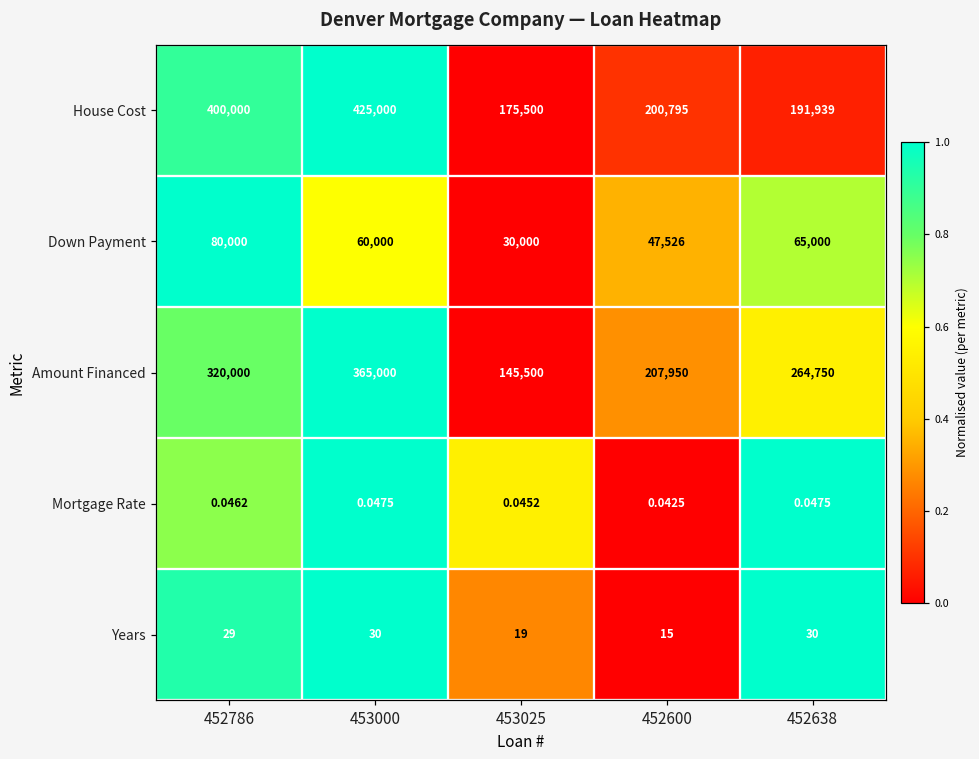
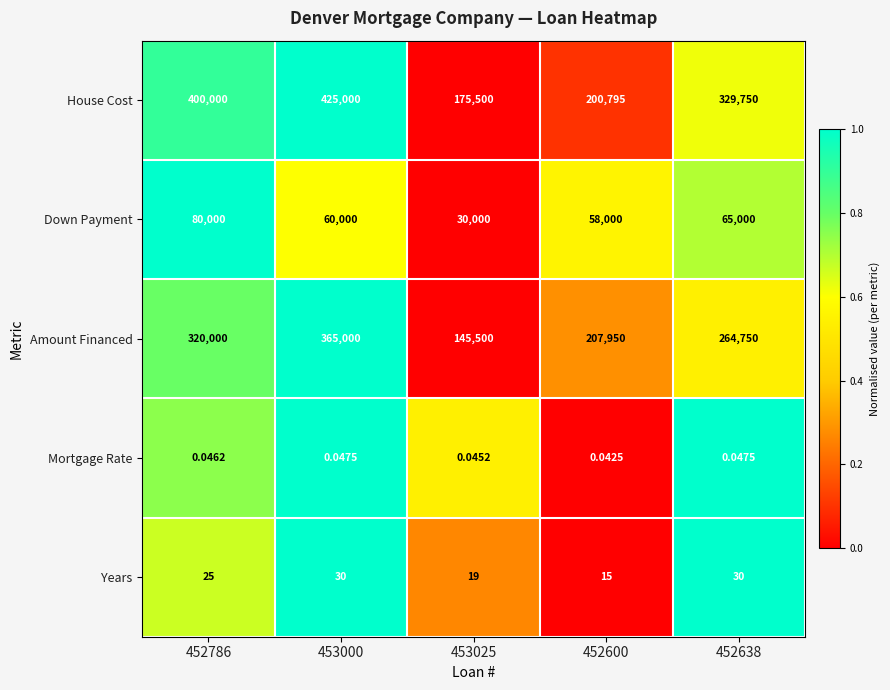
  {
    "House Cost": {
      "452786": "400,000",
      "453000": "425,000",
      "453025": "175,500",
      "452600": "200,795",
-     "452638": "191,939"
+     "452638": "329,750"
    },
    "Down Payment": {
      "452786": "80,000",
      "453000": "60,000",
      "453025": "30,000",
-     "452600": "47,526",
+     "452600": "58,000",
      "452638": "65,000"
    },
    "Amount Financed": {
      "452786": "320,000",
      "453000": "365,000",
      "453025": "145,500",
      "452600": "207,950",
      "452638": "264,750"
    },
    "Mortgage Rate": {
      "452786": "0.0462",
      "453000": "0.0475",
      "453025": "0.0452",
      "452600": "0.0425",
      "452638": "0.0475"
    },
    "Years": {
-     "452786": "29",
+     "452786": "25",
      "453000": "30",
      "453025": "19",
      "452600": "15",
      "452638": "30"
    }
  }
